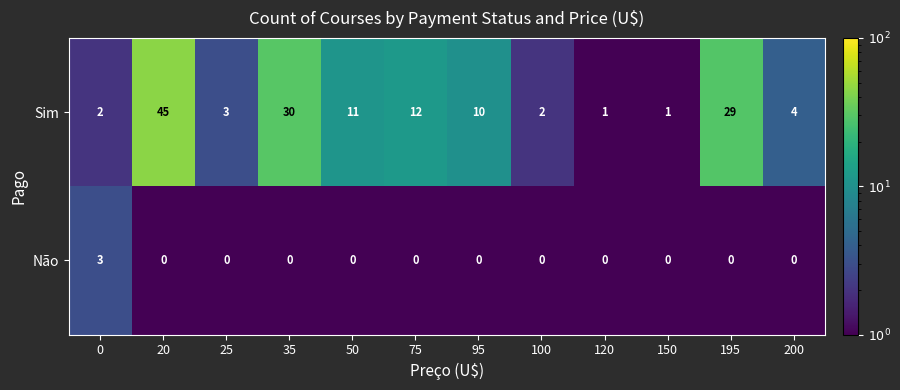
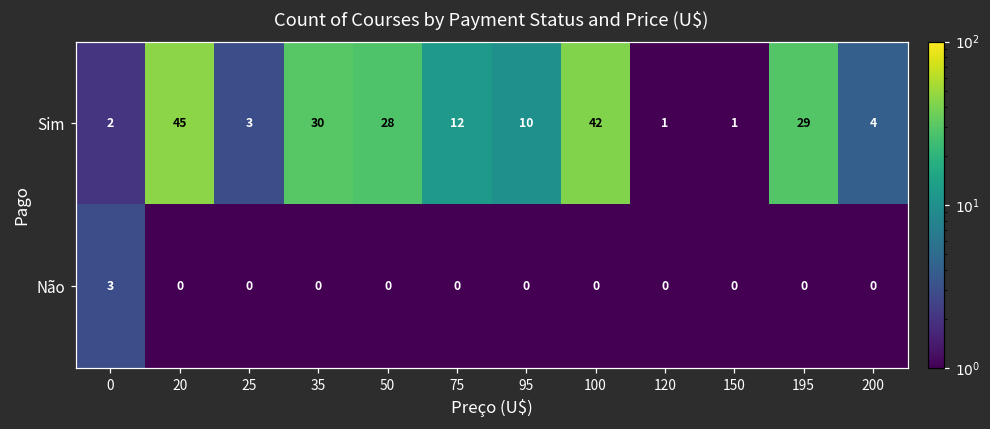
  {
    "Sim": {
      "0": 2,
      "20": 45,
      "25": 3,
      "35": 30,
-     "50": 11,
+     "50": 28,
      "75": 12,
      "95": 10,
-     "100": 2,
+     "100": 42,
      "120": 1,
      "150": 1,
      "195": 29,
      "200": 4
    },
    "Não": {
      "0": 3,
      "20": 0,
      "25": 0,
      "35": 0,
      "50": 0,
      "75": 0,
      "95": 0,
      "100": 0,
      "120": 0,
      "150": 0,
      "195": 0,
      "200": 0
    }
  }
